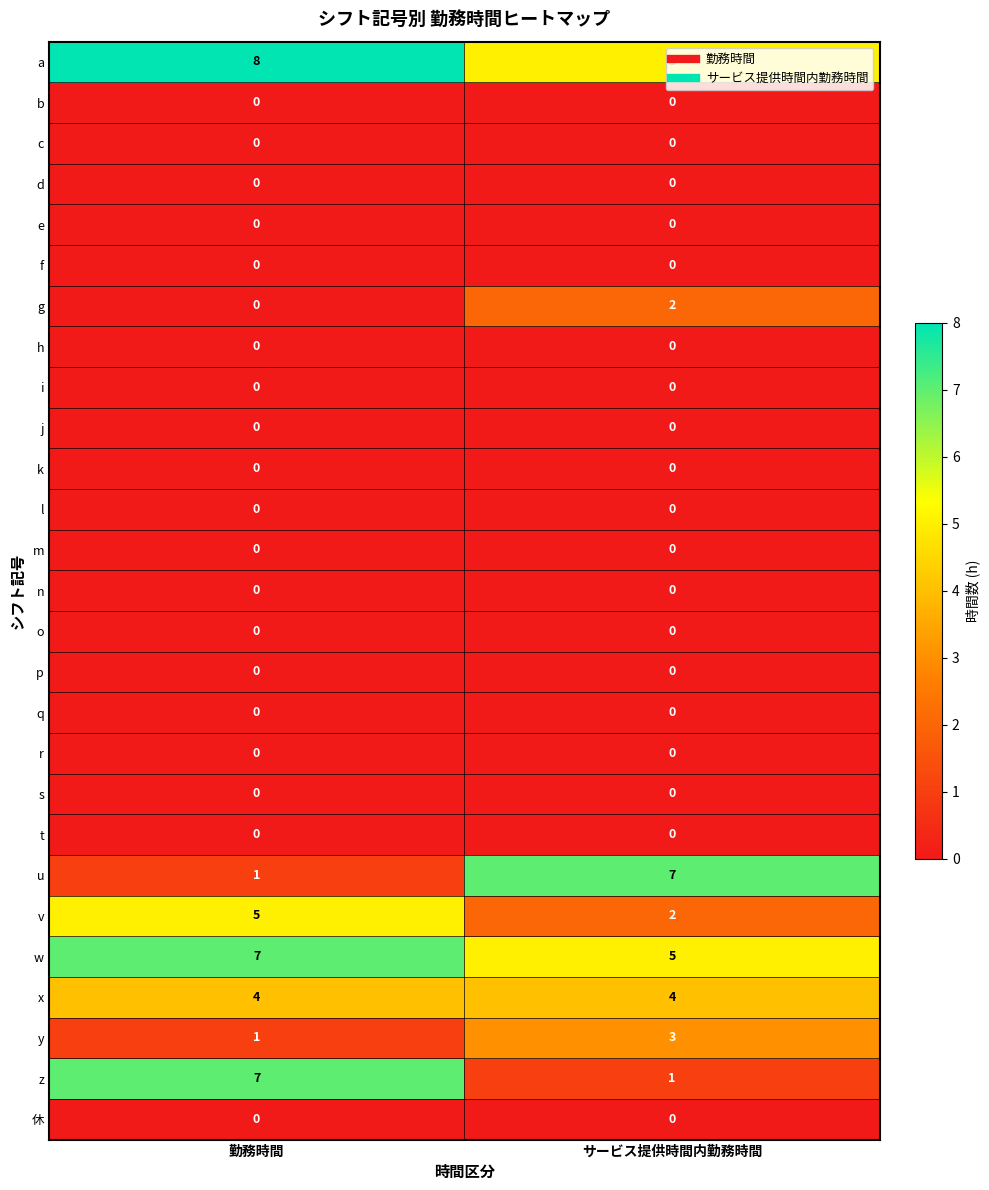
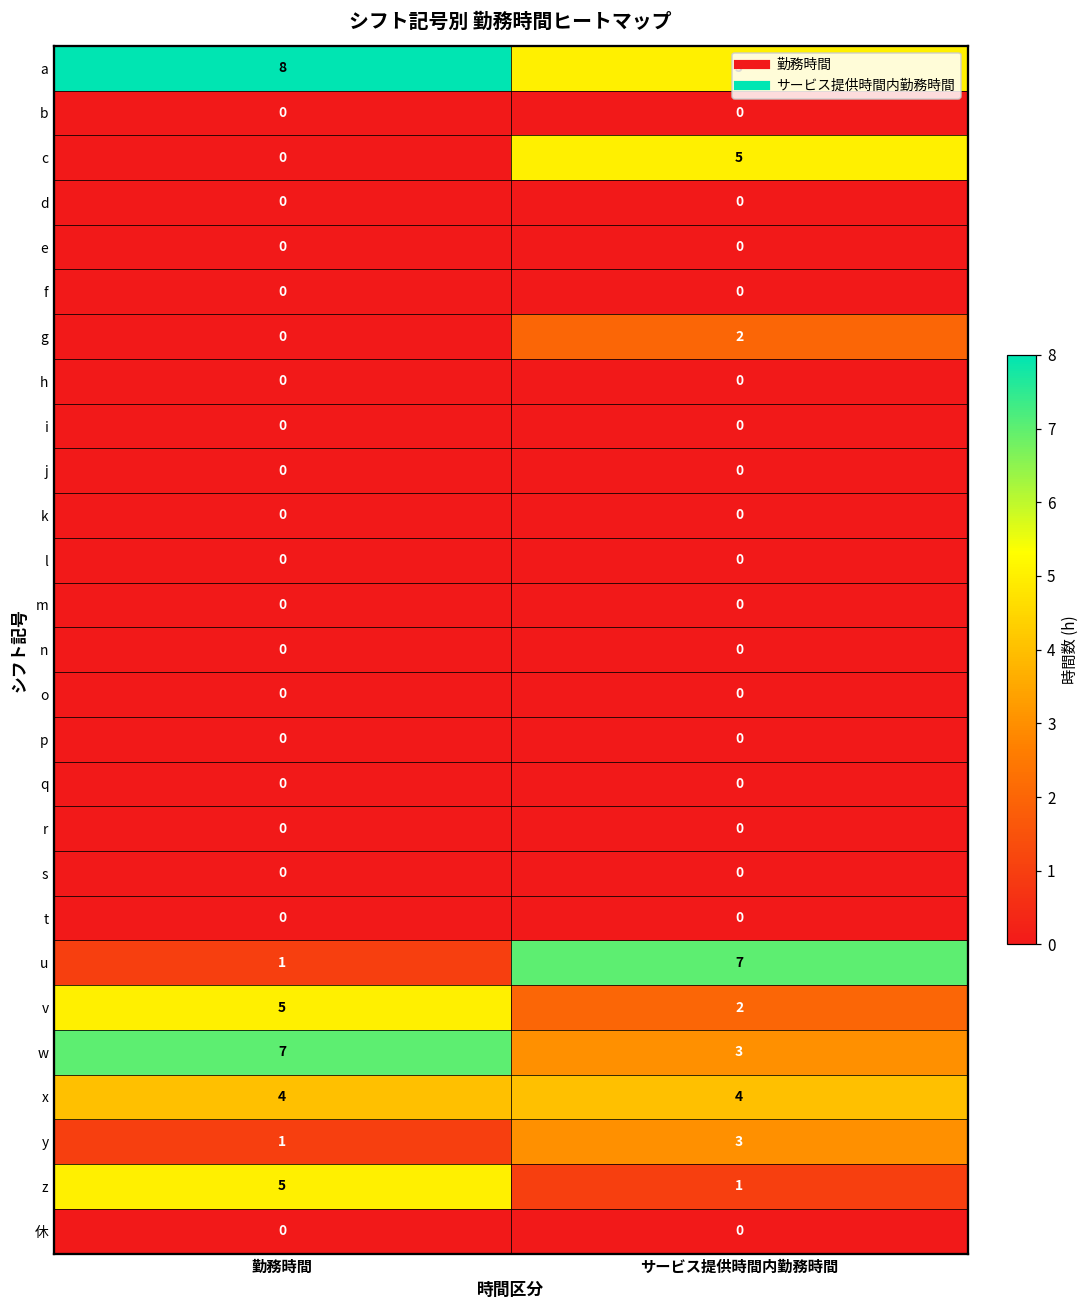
  {
    "a": {
      "勤務時間": 8
    },
    "b": {
      "勤務時間": 0,
      "サービス提供時間内勤務時間": 0
    },
    "c": {
      "勤務時間": 0,
-     "サービス提供時間内勤務時間": 0
+     "サービス提供時間内勤務時間": 5
    },
    "d": {
      "勤務時間": 0,
      "サービス提供時間内勤務時間": 0
    },
    "e": {
      "勤務時間": 0,
      "サービス提供時間内勤務時間": 0
    },
    "f": {
      "勤務時間": 0,
      "サービス提供時間内勤務時間": 0
    },
    "g": {
      "勤務時間": 0,
      "サービス提供時間内勤務時間": 2
    },
    "h": {
      "勤務時間": 0,
      "サービス提供時間内勤務時間": 0
    },
    "i": {
      "勤務時間": 0,
      "サービス提供時間内勤務時間": 0
    },
    "j": {
      "勤務時間": 0,
      "サービス提供時間内勤務時間": 0
    },
    "k": {
      "勤務時間": 0,
      "サービス提供時間内勤務時間": 0
    },
    "l": {
      "勤務時間": 0,
      "サービス提供時間内勤務時間": 0
    },
    "m": {
      "勤務時間": 0,
      "サービス提供時間内勤務時間": 0
    },
    "n": {
      "勤務時間": 0,
      "サービス提供時間内勤務時間": 0
    },
    "o": {
      "勤務時間": 0,
      "サービス提供時間内勤務時間": 0
    },
    "p": {
      "勤務時間": 0,
      "サービス提供時間内勤務時間": 0
    },
    "q": {
      "勤務時間": 0,
      "サービス提供時間内勤務時間": 0
    },
    "r": {
      "勤務時間": 0,
      "サービス提供時間内勤務時間": 0
    },
    "s": {
      "勤務時間": 0,
      "サービス提供時間内勤務時間": 0
    },
    "t": {
      "勤務時間": 0,
      "サービス提供時間内勤務時間": 0
    },
    "u": {
      "勤務時間": 1,
      "サービス提供時間内勤務時間": 7
    },
    "v": {
      "勤務時間": 5,
      "サービス提供時間内勤務時間": 2
    },
    "w": {
      "勤務時間": 7,
-     "サービス提供時間内勤務時間": 5
+     "サービス提供時間内勤務時間": 3
    },
    "x": {
      "勤務時間": 4,
      "サービス提供時間内勤務時間": 4
    },
    "y": {
      "勤務時間": 1,
      "サービス提供時間内勤務時間": 3
    },
    "z": {
-     "勤務時間": 7,
+     "勤務時間": 5,
      "サービス提供時間内勤務時間": 1
    },
    "休": {
      "勤務時間": 0,
      "サービス提供時間内勤務時間": 0
    }
  }
